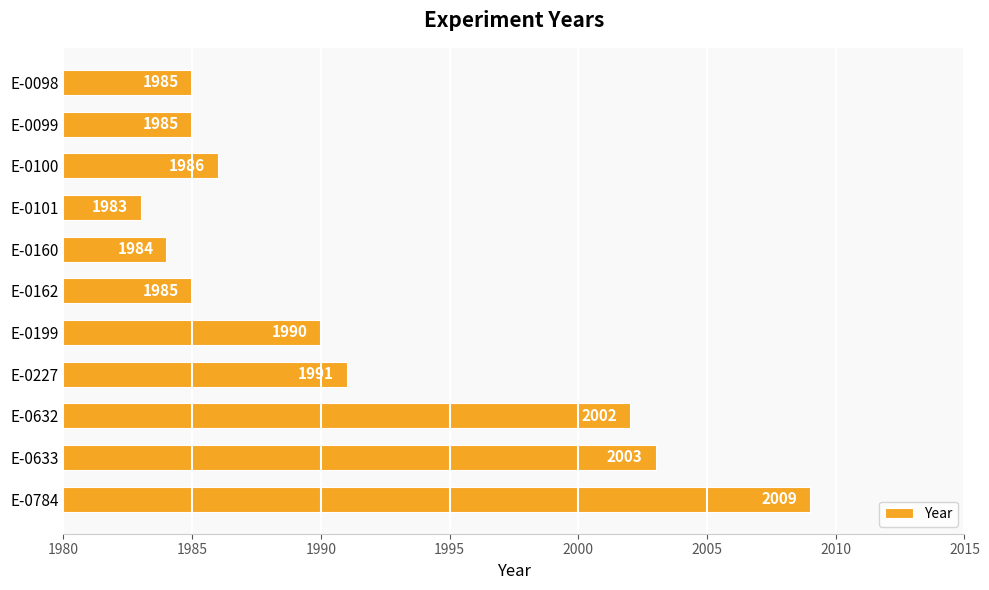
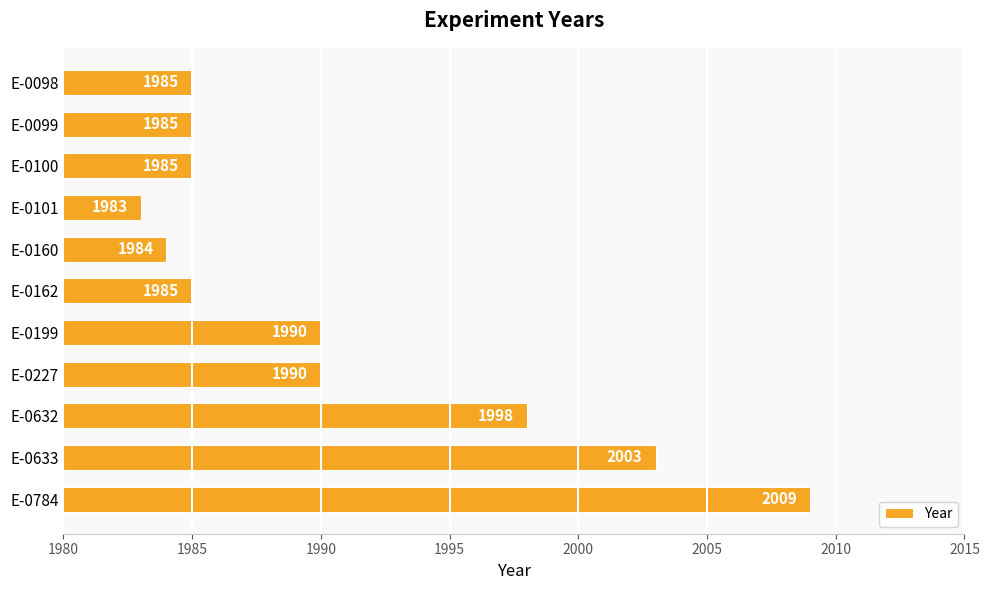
  {
    "E-0098": 1985,
    "E-0099": 1985,
-   "E-0100": 1986,
+   "E-0100": 1985,
    "E-0101": 1983,
    "E-0160": 1984,
    "E-0162": 1985,
    "E-0199": 1990,
-   "E-0227": 1991,
-   "E-0632": 2002,
+   "E-0227": 1990,
+   "E-0632": 1998,
    "E-0633": 2003,
    "E-0784": 2009
  }
